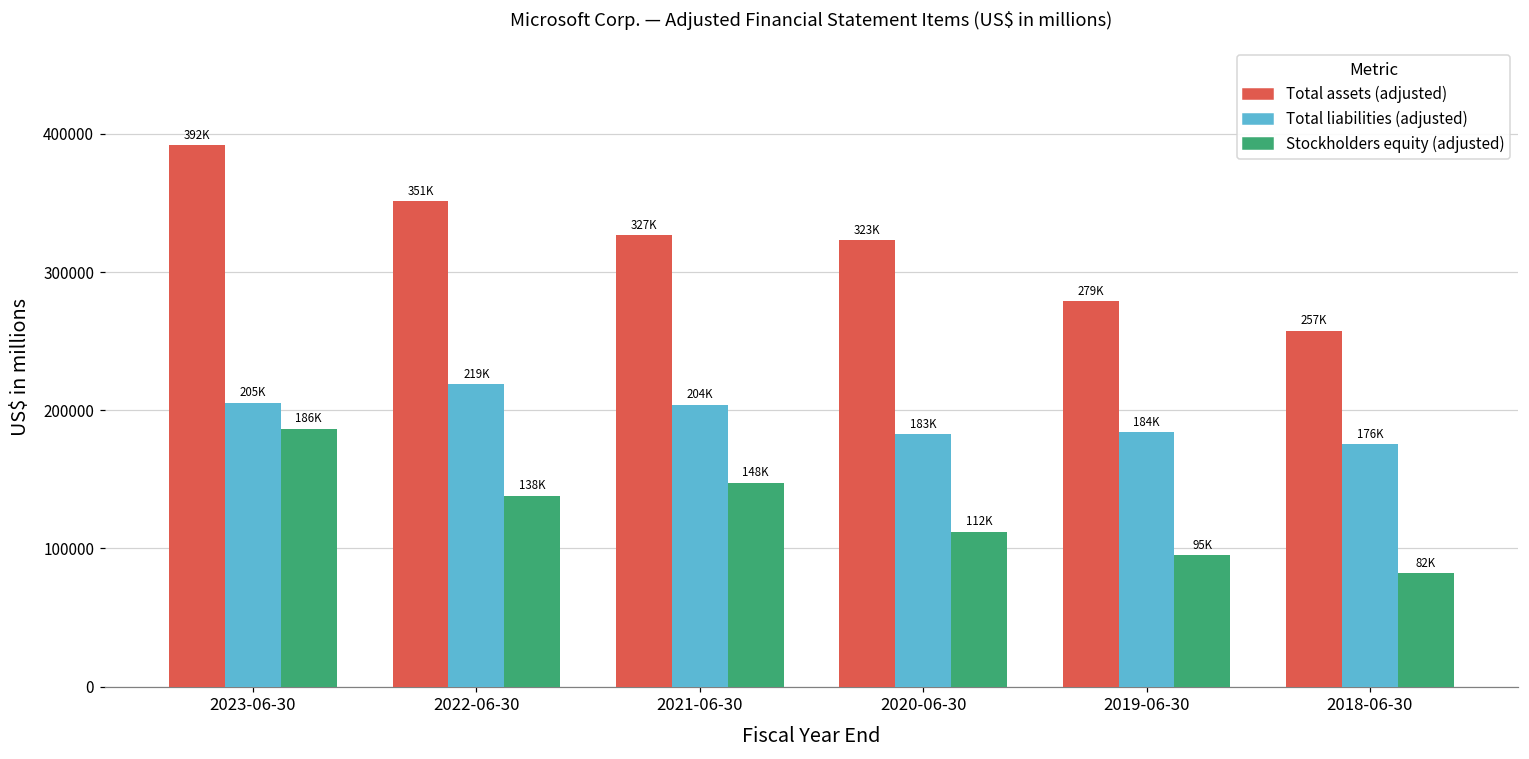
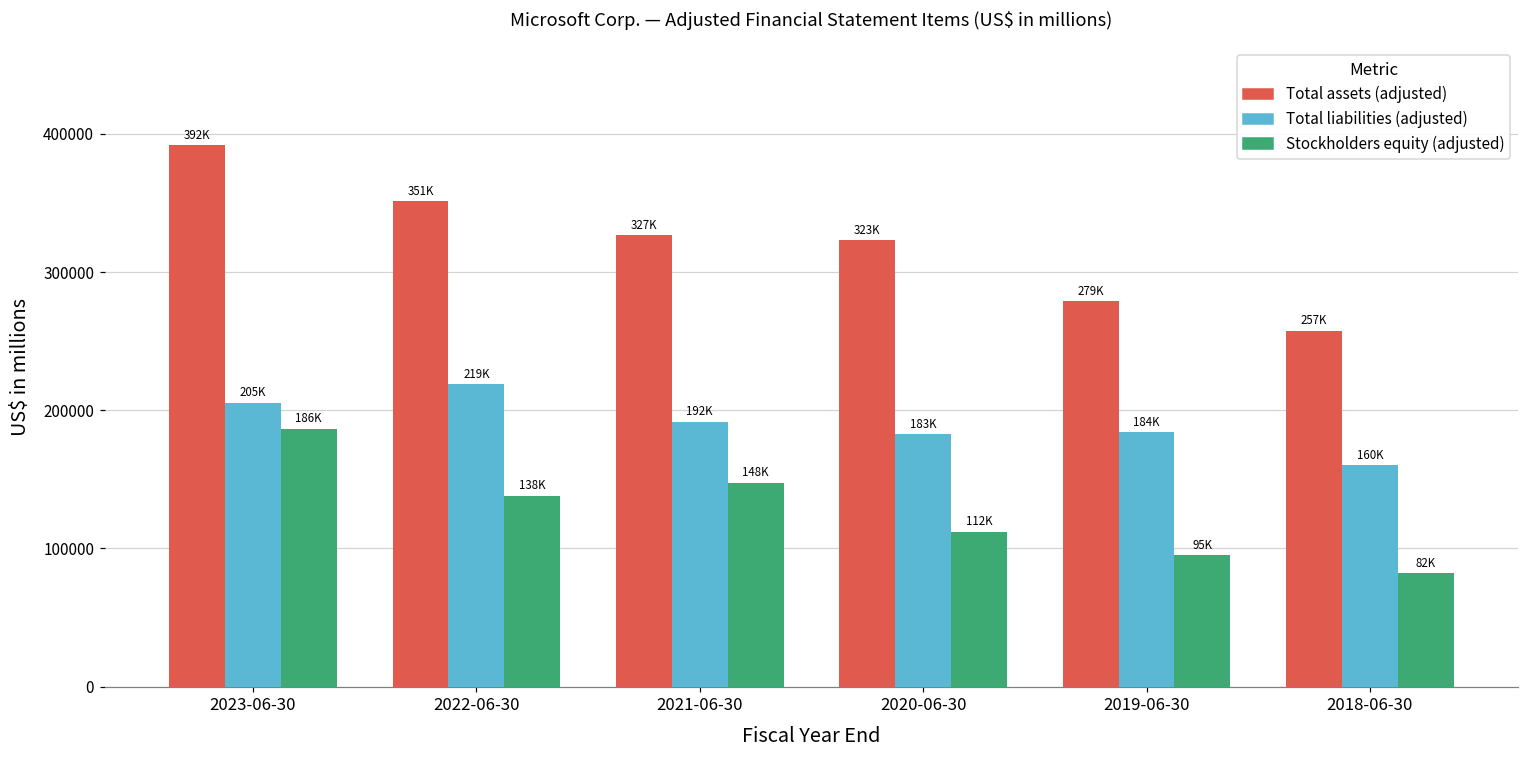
  {
    "Total assets (adjusted)": {
      "2023-06-30": "392K",
      "2022-06-30": "351K",
      "2021-06-30": "327K",
      "2020-06-30": "323K",
      "2019-06-30": "279K",
      "2018-06-30": "257K"
    },
    "Total liabilities (adjusted)": {
      "2023-06-30": "205K",
      "2022-06-30": "219K",
-     "2021-06-30": "204K",
+     "2021-06-30": "192K",
      "2020-06-30": "183K",
      "2019-06-30": "184K",
-     "2018-06-30": "176K"
+     "2018-06-30": "160K"
    },
    "Stockholders equity (adjusted)": {
      "2023-06-30": "186K",
      "2022-06-30": "138K",
      "2021-06-30": "148K",
      "2020-06-30": "112K",
      "2019-06-30": "95K",
      "2018-06-30": "82K"
    }
  }
